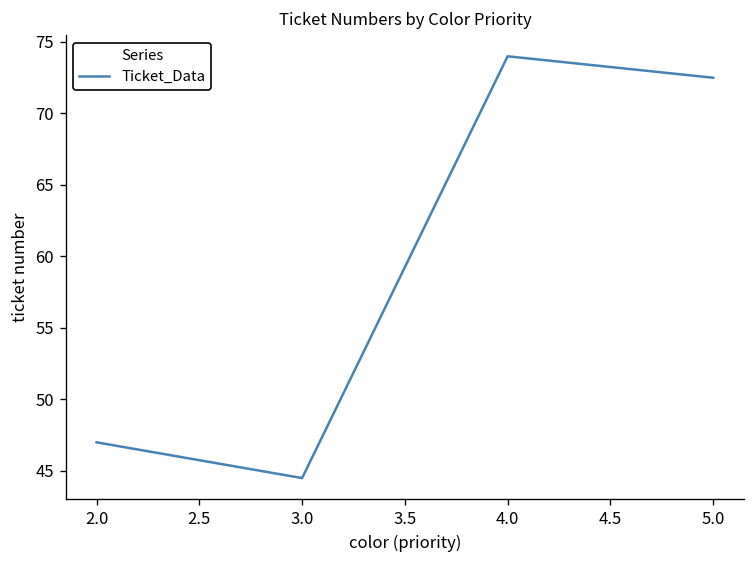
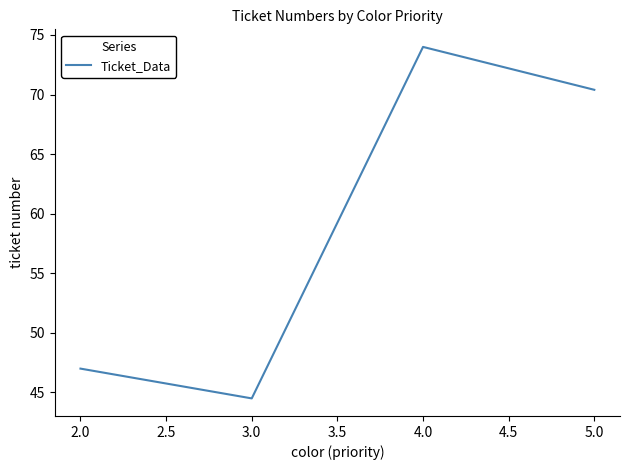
  {
    "2.0": 47.0,
    "3.0": 44.5,
    "4.0": 74.0,
-   "5.0": 72.5
+   "5.0": 70.4
  }
